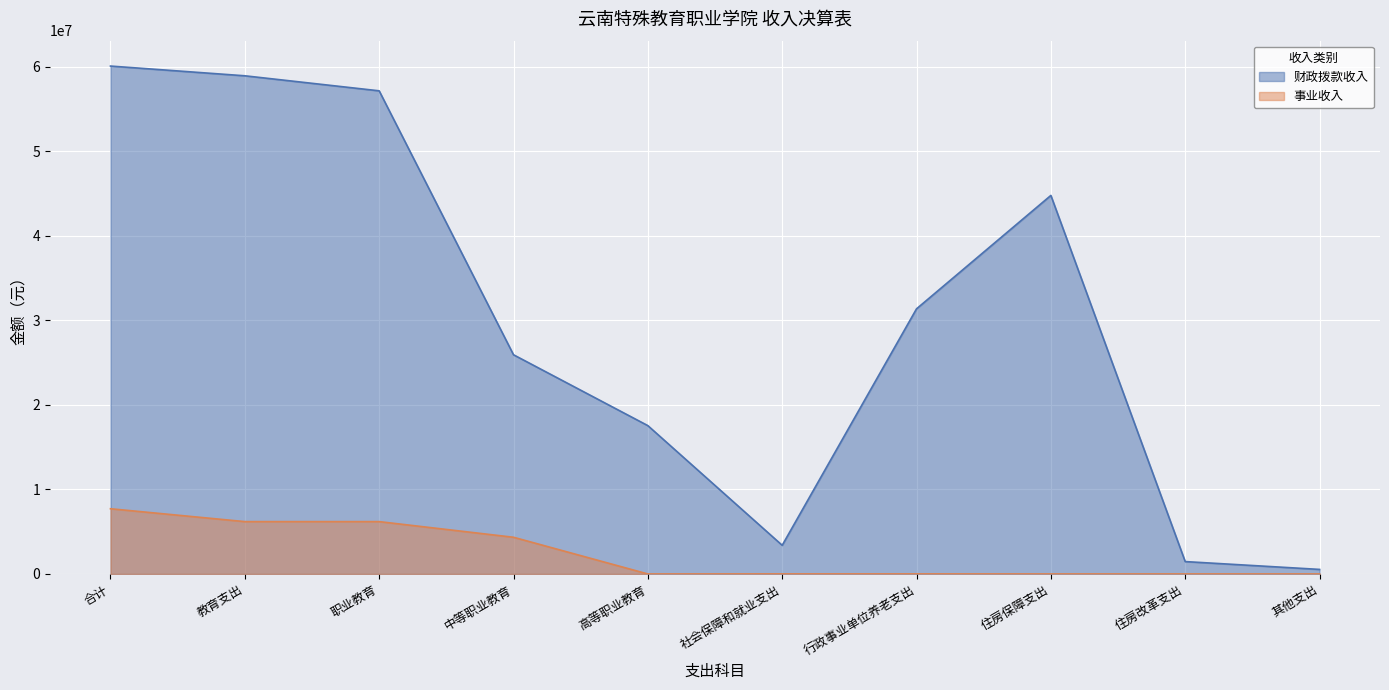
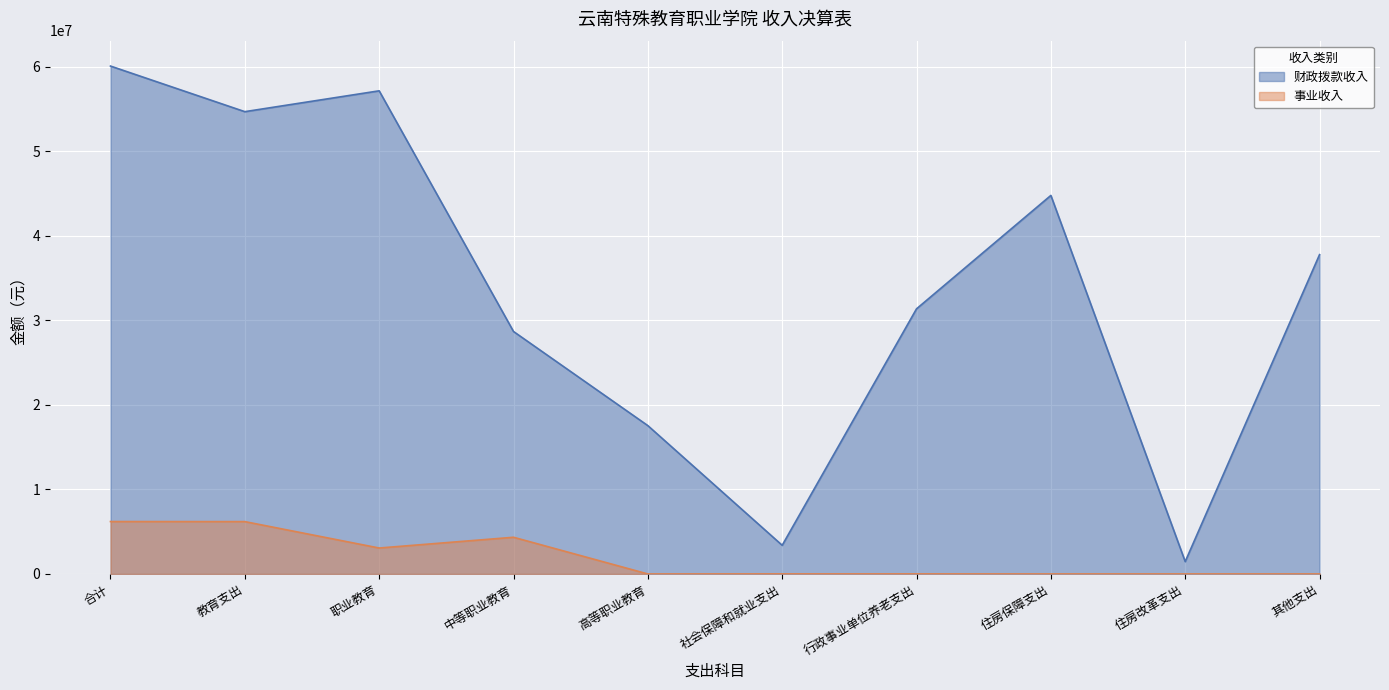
  {
    "财政拨款收入": {
      "合计": 60000000,
-     "教育支出": 59000000,
+     "教育支出": 55000000,
      "职业教育": 57000000,
-     "中等职业教育": 26000000,
+     "中等职业教育": 29000000,
      "高等职业教育": 18000000,
      "社会保障和就业支出": 3000000,
      "行政事业单位养老支出": 31000000,
      "住房保障支出": 45000000,
      "住房改革支出": 1000000,
-     "其他支出": 1000000
+     "其他支出": 38000000
    },
    "事业收入": {
-     "合计": 8000000,
+     "合计": 6000000,
      "教育支出": 6000000,
-     "职业教育": 6000000,
+     "职业教育": 3000000,
      "中等职业教育": 4000000,
      "高等职业教育": 0,
      "社会保障和就业支出": 0,
      "行政事业单位养老支出": 0,
      "住房保障支出": 0,
      "住房改革支出": 0,
      "其他支出": 0
    }
  }
